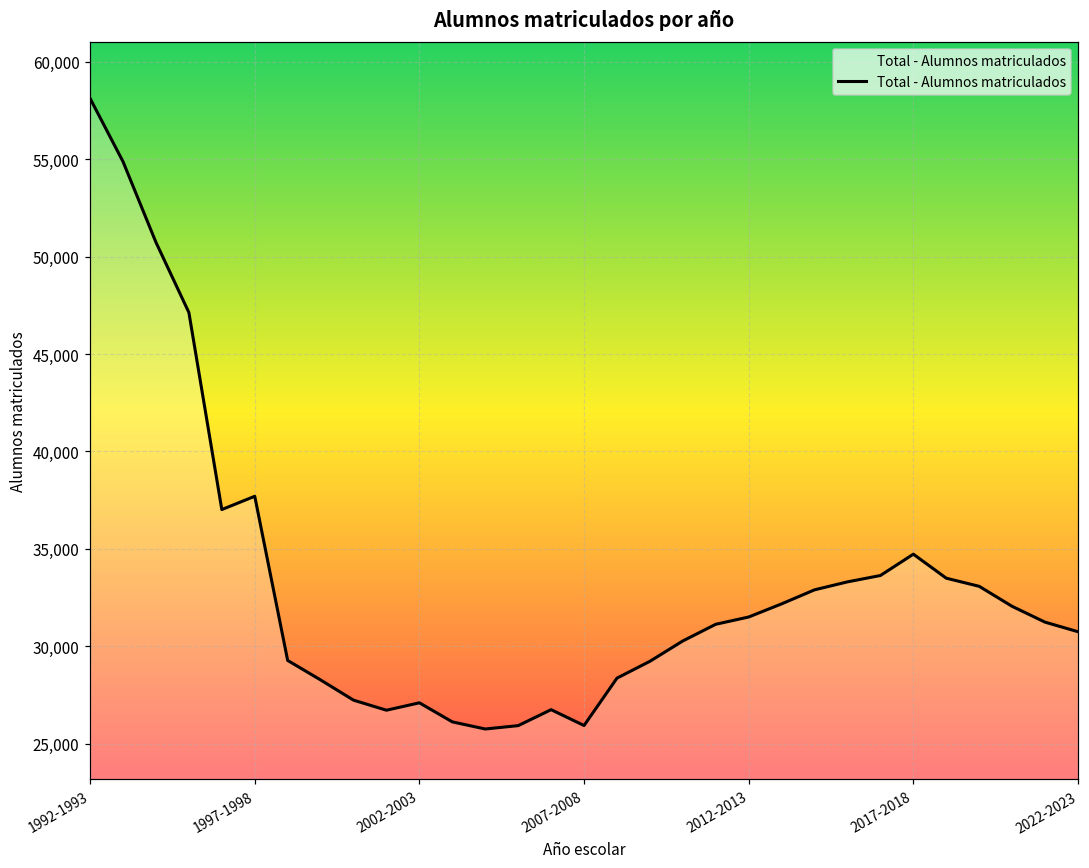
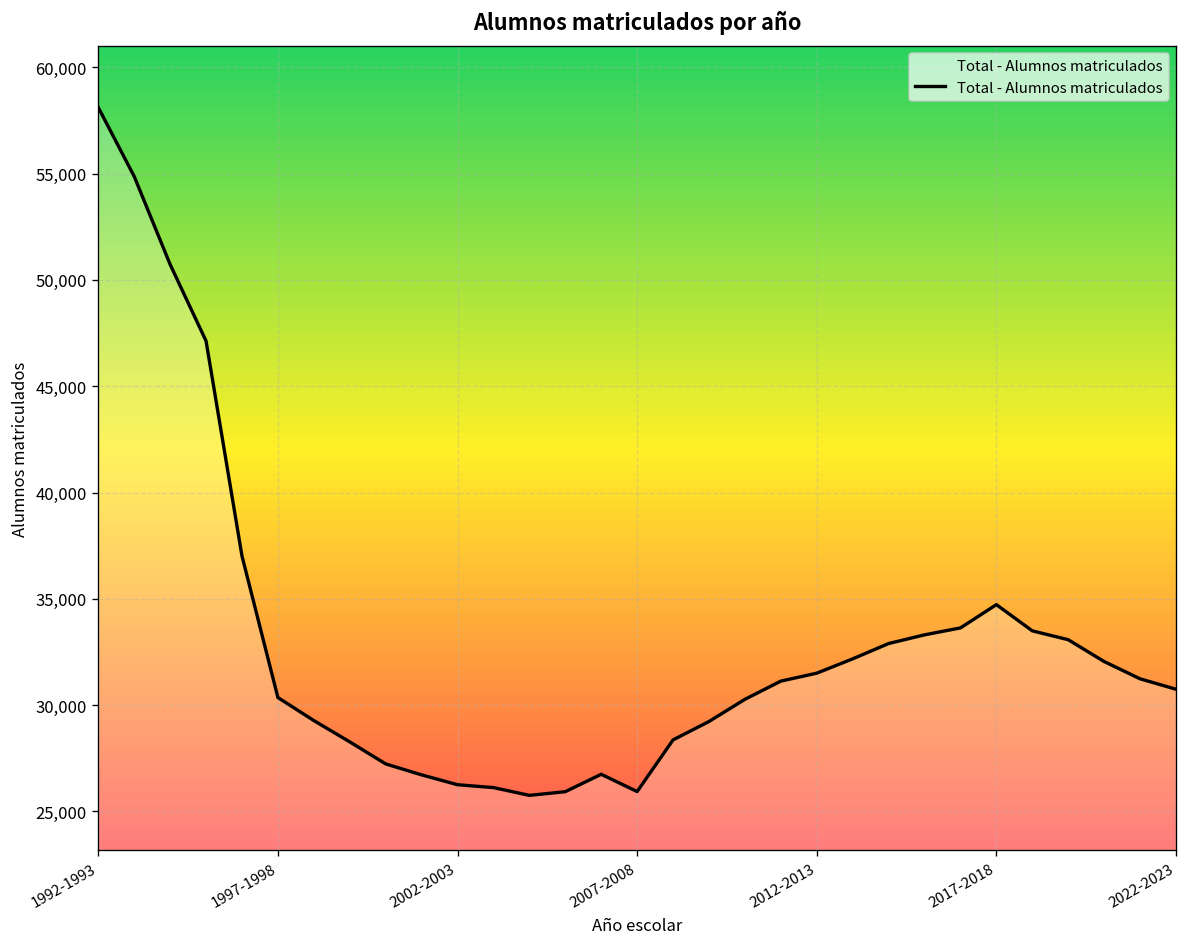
  {
    "1992-1993": "58,100",
-   "1997-1998": "37,700",
-   "2002-2003": "27,100",
+   "1997-1998": "30,400",
+   "2002-2003": "26,300",
    "2007-2008": "25,900",
    "2012-2013": "31,500",
    "2017-2018": "34,700",
    "2022-2023": "30,700"
  }
